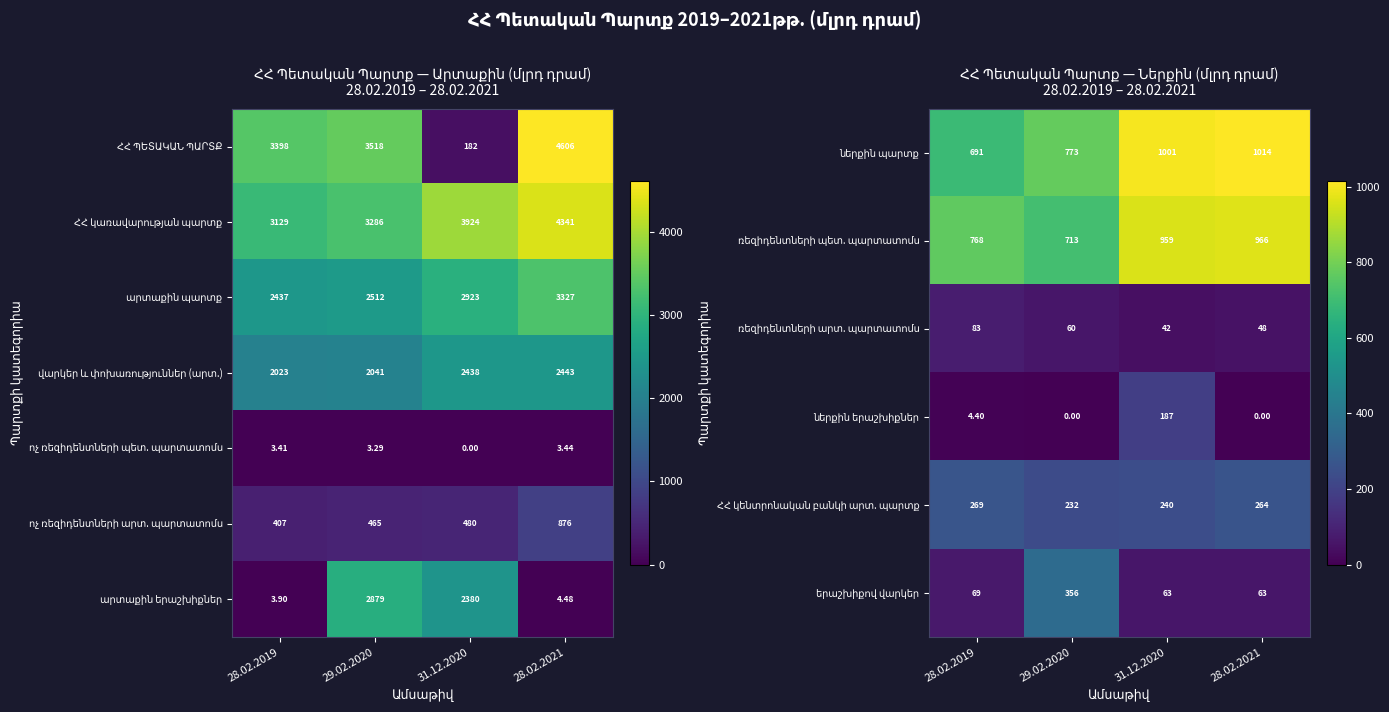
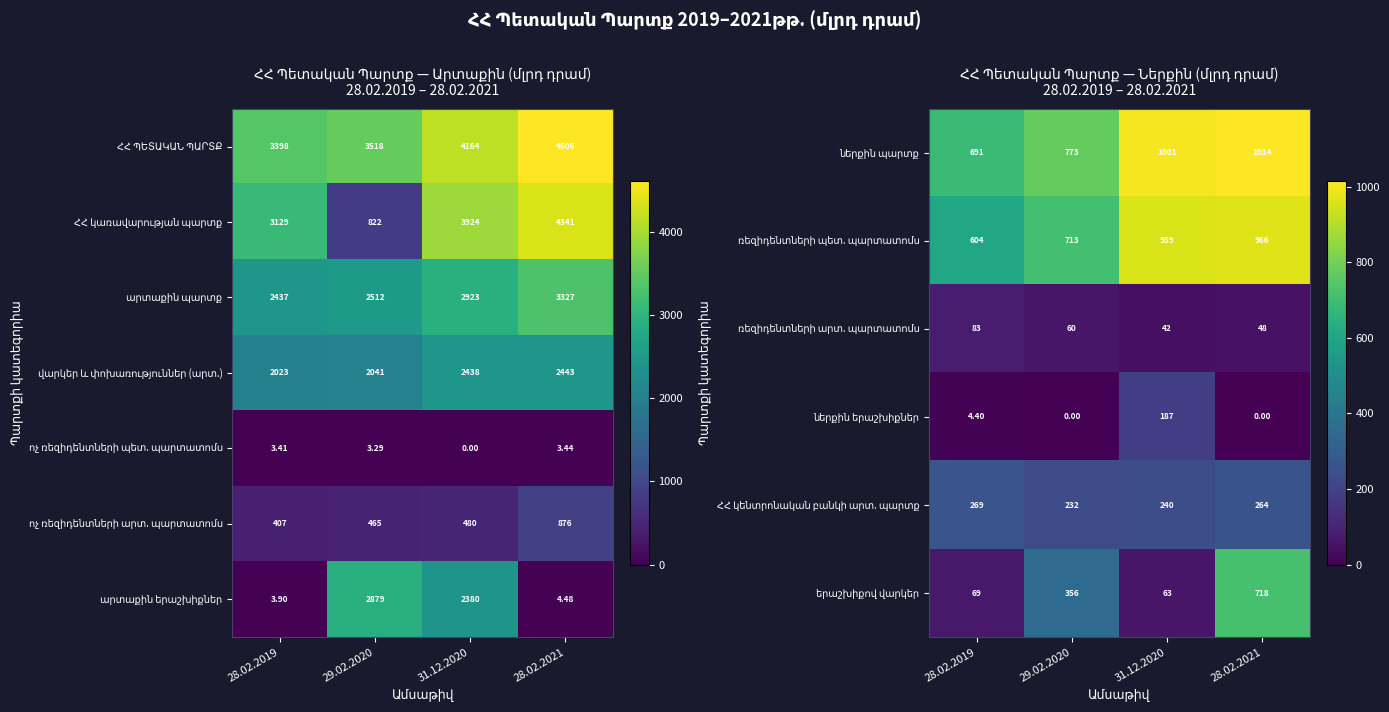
  {
    "ՀՀ Պետական Պարտք — Արտաքին (մլրդ դրամ) 28.02.2019 – 28.02.2021": {
      "ՀՀ ՊԵՏԱԿԱՆ ՊԱՐՏՔ": {
        "28.02.2019": 3398,
        "29.02.2020": 3518,
-       "31.12.2020": 182,
+       "31.12.2020": 4164,
        "28.02.2021": 4606
      },
      "ՀՀ կառավարության պարտք": {
        "28.02.2019": 3129,
-       "29.02.2020": 3286,
+       "29.02.2020": 822,
        "31.12.2020": 3924,
        "28.02.2021": 4341
      },
      "արտաքին պարտք": {
        "28.02.2019": 2437,
        "29.02.2020": 2512,
        "31.12.2020": 2923,
        "28.02.2021": 3327
      },
      "վարկեր և փոխառություններ (արտ.)": {
        "28.02.2019": 2023,
        "29.02.2020": 2041,
        "31.12.2020": 2438,
        "28.02.2021": 2443
      },
      "ոչ ռեզիդենտների պետ. պարտատոմս": {
        "28.02.2019": 3.41,
        "29.02.2020": 3.29,
        "31.12.2020": 0.00,
        "28.02.2021": 3.44
      },
      "ոչ ռեզիդենտների արտ. պարտատոմս": {
        "28.02.2019": 407,
        "29.02.2020": 465,
        "31.12.2020": 480,
        "28.02.2021": 876
      },
      "արտաքին երաշխիքներ": {
        "28.02.2019": 3.90,
        "29.02.2020": 2879,
        "31.12.2020": 2380,
        "28.02.2021": 4.48
      }
    },
    "ՀՀ Պետական Պարտք — Ներքին (մլրդ դրամ) 28.02.2019 – 28.02.2021": {
      "ներքին պարտք": {
        "28.02.2019": 691,
        "29.02.2020": 773,
        "31.12.2020": 1001,
        "28.02.2021": 1014
      },
      "ռեզիդենտների պետ. պարտատոմս": {
-       "28.02.2019": 768,
+       "28.02.2019": 604,
        "29.02.2020": 713,
        "31.12.2020": 959,
        "28.02.2021": 966
      },
      "ռեզիդենտների արտ. պարտատոմս": {
        "28.02.2019": 83,
        "29.02.2020": 60,
        "31.12.2020": 42,
        "28.02.2021": 48
      },
      "ներքին երաշխիքներ": {
        "28.02.2019": 4.40,
        "29.02.2020": 0.00,
        "31.12.2020": 187,
        "28.02.2021": 0.00
      },
      "ՀՀ կենտրոնական բանկի արտ. պարտք": {
        "28.02.2019": 269,
        "29.02.2020": 232,
        "31.12.2020": 240,
        "28.02.2021": 264
      },
      "երաշխիքով վարկեր": {
        "28.02.2019": 69,
        "29.02.2020": 356,
        "31.12.2020": 63,
-       "28.02.2021": 63
+       "28.02.2021": 718
      }
    }
  }
